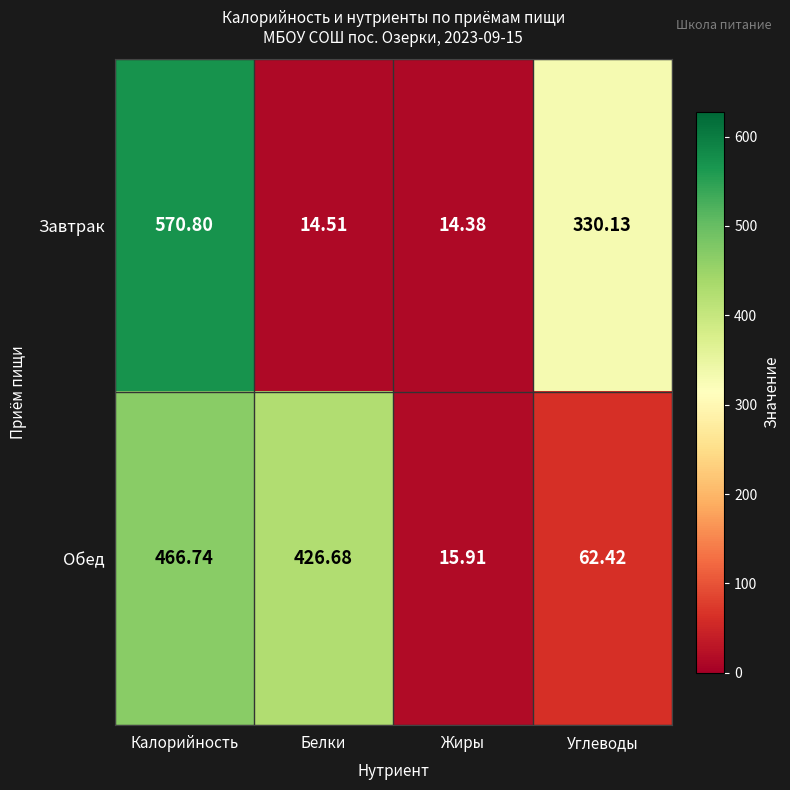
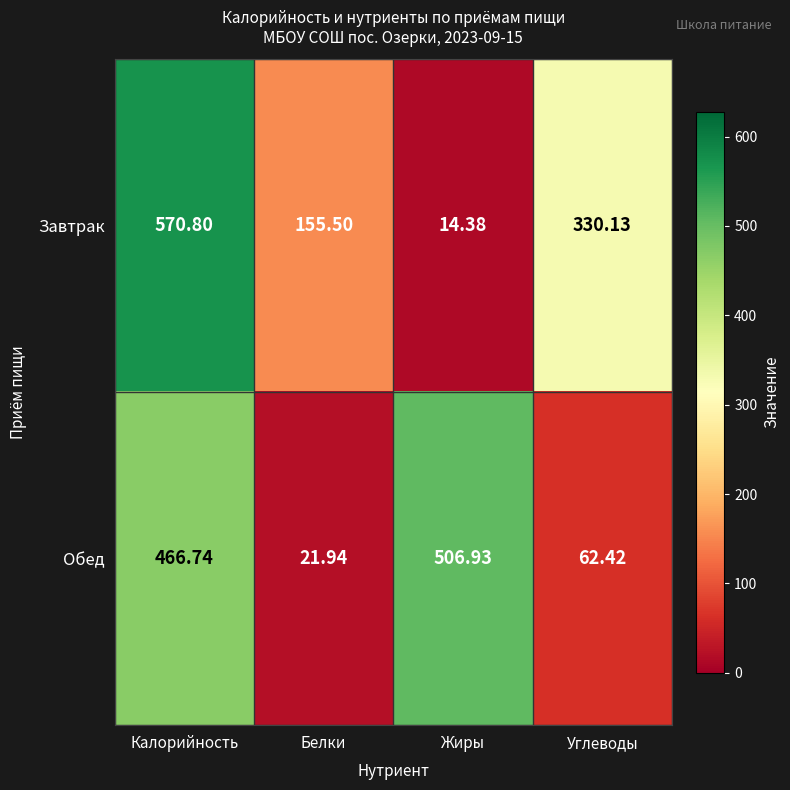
  {
    "Завтрак": {
      "Калорийность": 570.80,
-     "Белки": 14.51,
+     "Белки": 155.50,
      "Жиры": 14.38,
      "Углеводы": 330.13
    },
    "Обед": {
      "Калорийность": 466.74,
-     "Белки": 426.68,
-     "Жиры": 15.91,
+     "Белки": 21.94,
+     "Жиры": 506.93,
      "Углеводы": 62.42
    }
  }
